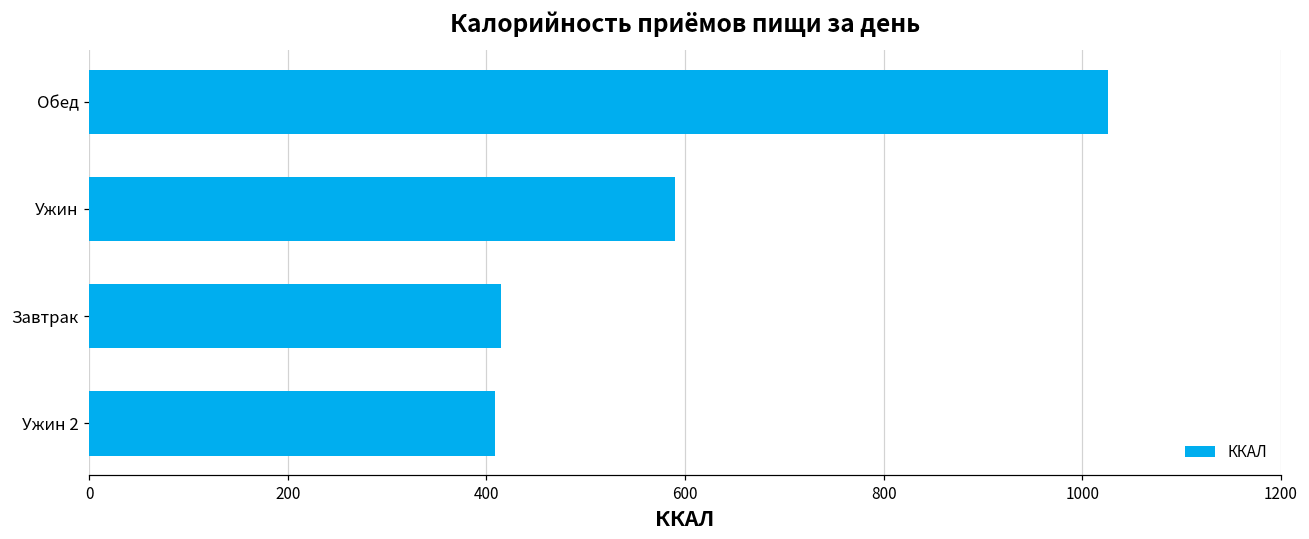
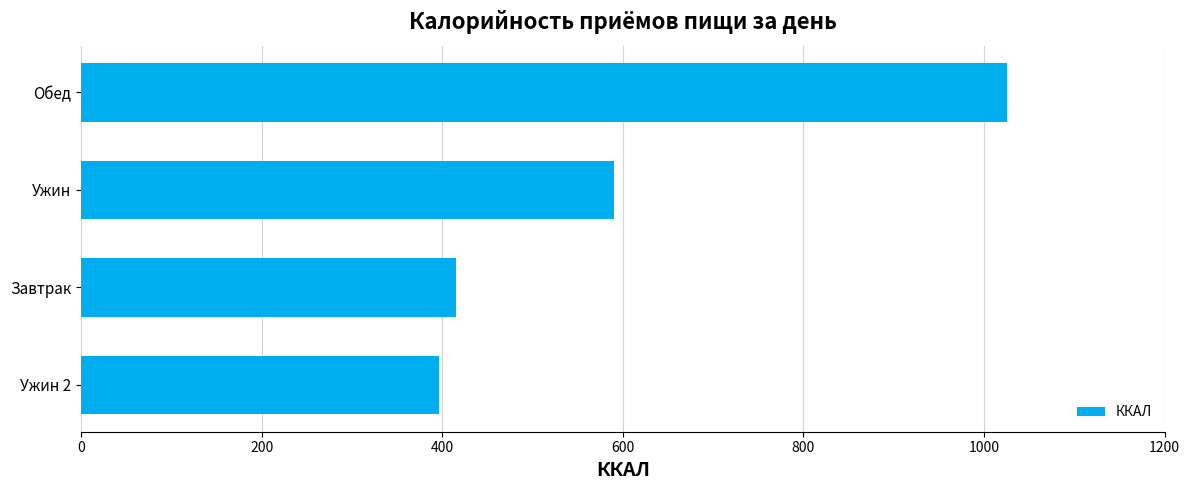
  {
    "Обед": 1030,
    "Ужин": 590,
    "Завтрак": 420,
-   "Ужин 2": 410
+   "Ужин 2": 400
  }
